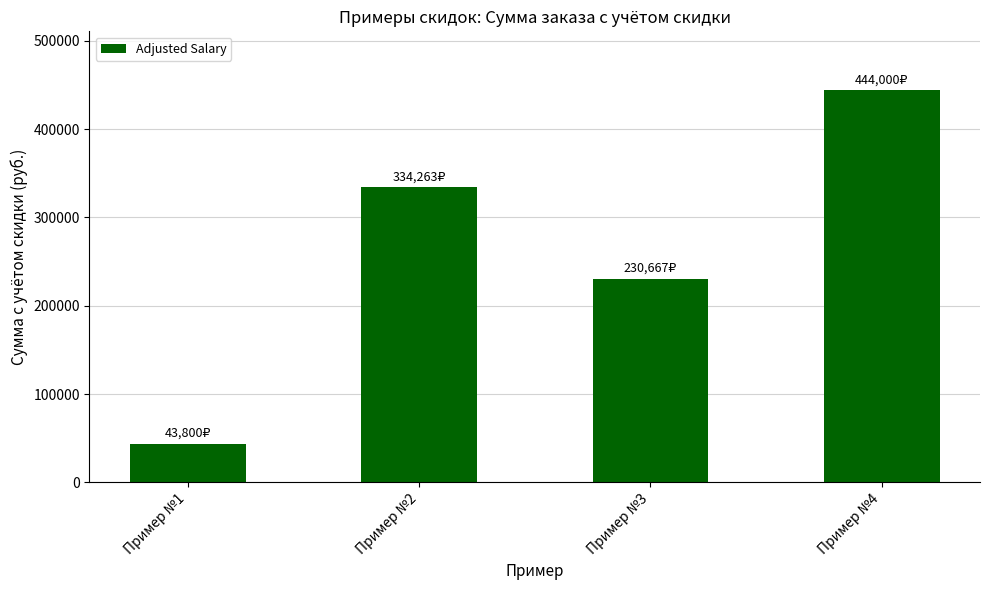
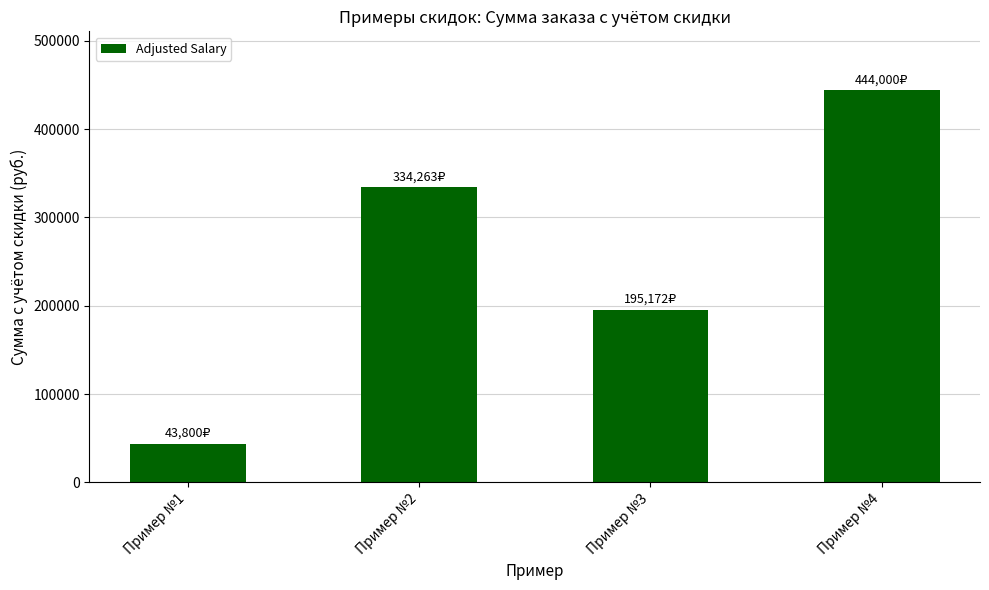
  {
    "Пример №1": "43,800₽",
    "Пример №2": "334,263₽",
-   "Пример №3": "230,667₽",
+   "Пример №3": "195,172₽",
    "Пример №4": "444,000₽"
  }
